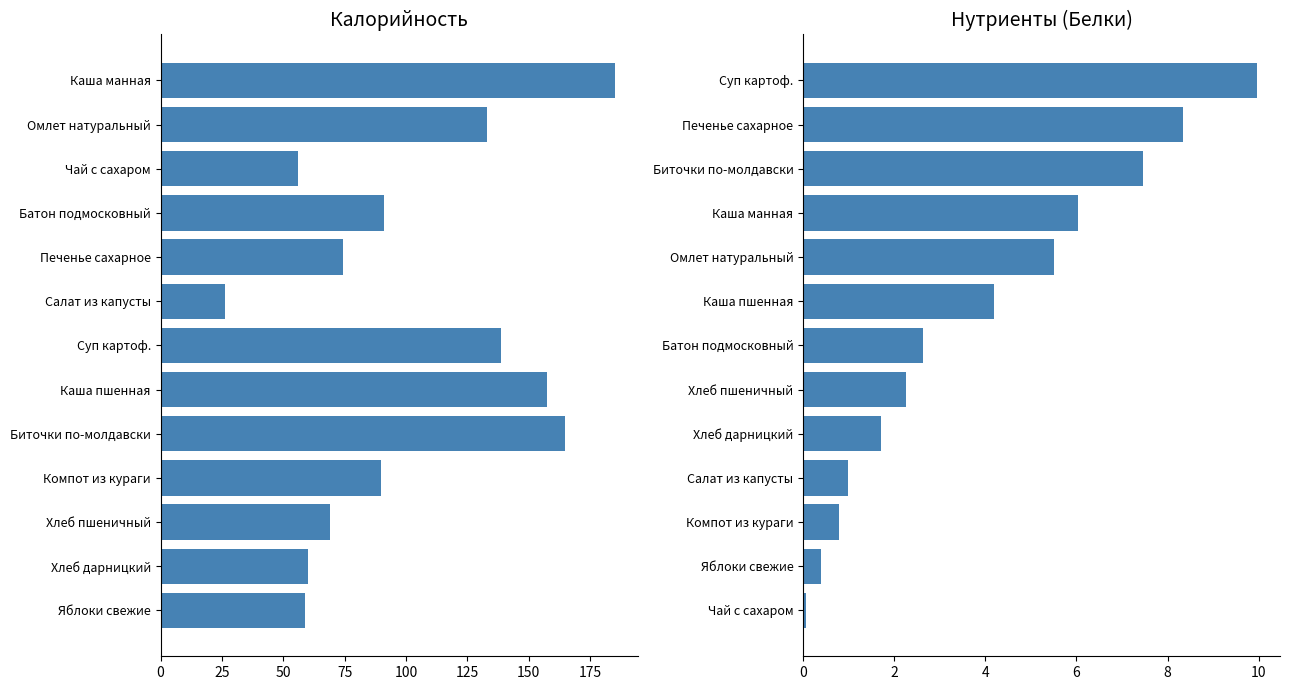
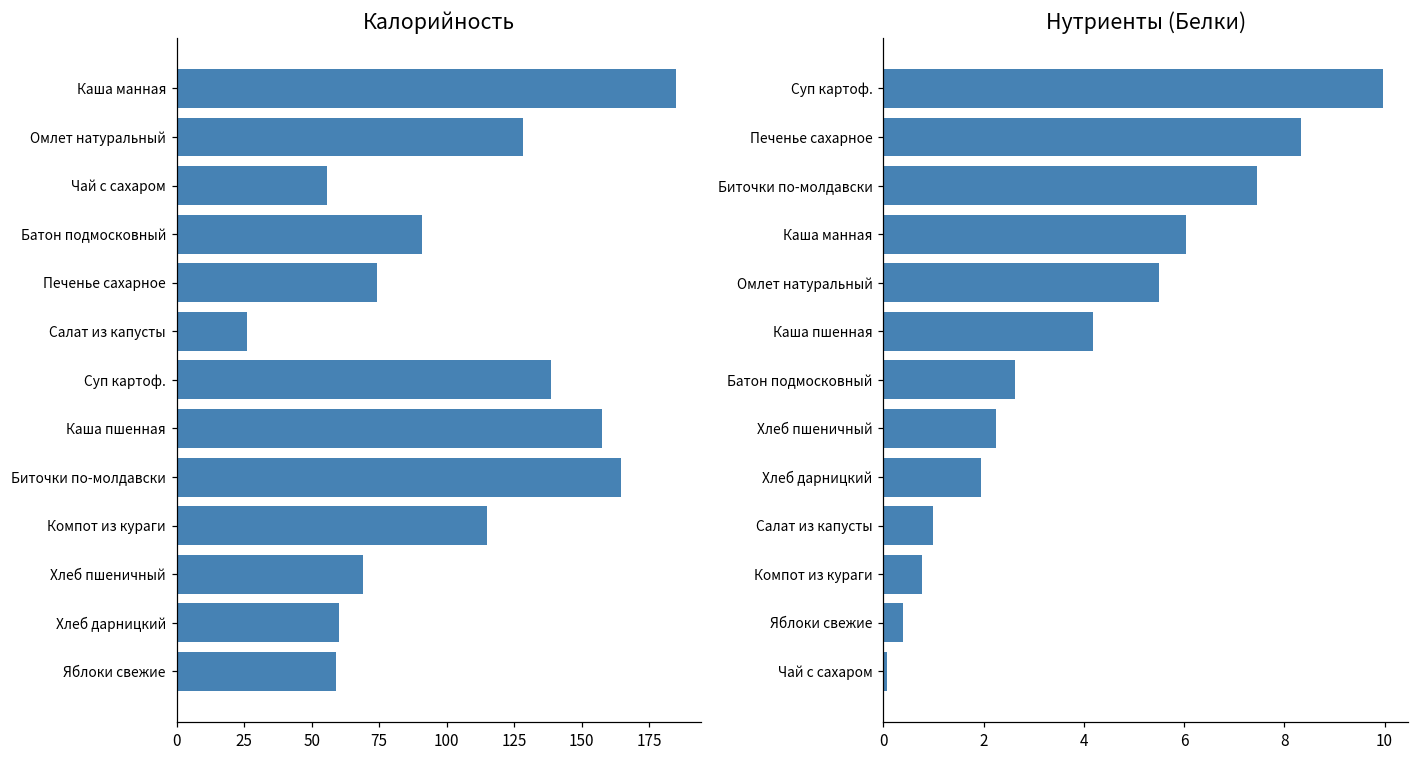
  {
    "Калорийность": {
      "Каша манная": 185,
-     "Омлет натуральный": 133,
+     "Омлет натуральный": 128,
      "Чай с сахаром": 56,
      "Батон подмосковный": 91,
      "Печенье сахарное": 74,
      "Салат из капусты": 26,
      "Суп картоф.": 139,
      "Каша пшенная": 158,
      "Биточки по-молдавски": 165,
-     "Компот из кураги": 90,
+     "Компот из кураги": 115,
      "Хлеб пшеничный": 69,
      "Хлеб дарницкий": 60,
      "Яблоки свежие": 59
    },
    "Нутриенты (Белки)": {
      "Суп картоф.": 10.0,
      "Печенье сахарное": 8.3,
      "Биточки по-молдавски": 7.5,
      "Каша манная": 6.0,
      "Омлет натуральный": 5.5,
      "Каша пшенная": 4.2,
      "Батон подмосковный": 2.6,
      "Хлеб пшеничный": 2.3,
-     "Хлеб дарницкий": 1.7,
+     "Хлеб дарницкий": 2.0,
      "Салат из капусты": 1.0,
      "Компот из кураги": 0.8,
      "Яблоки свежие": 0.4,
      "Чай с сахаром": 0.1
    }
  }
